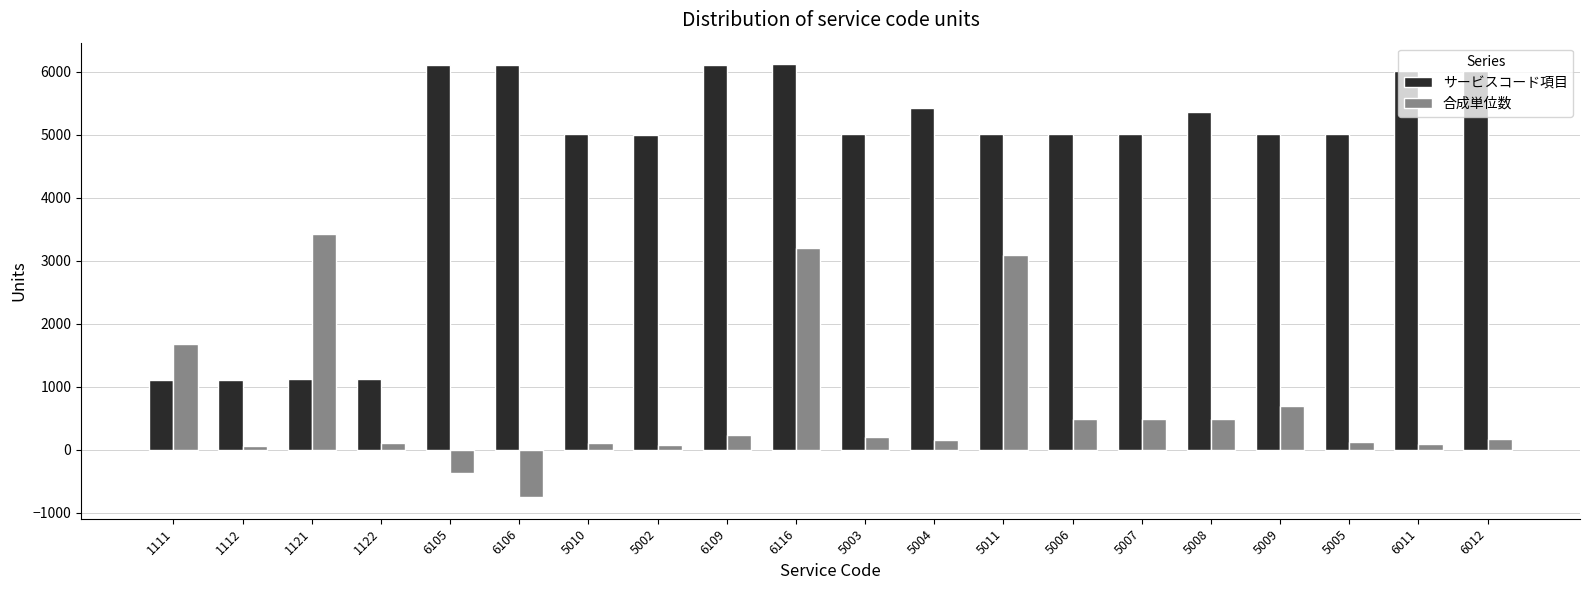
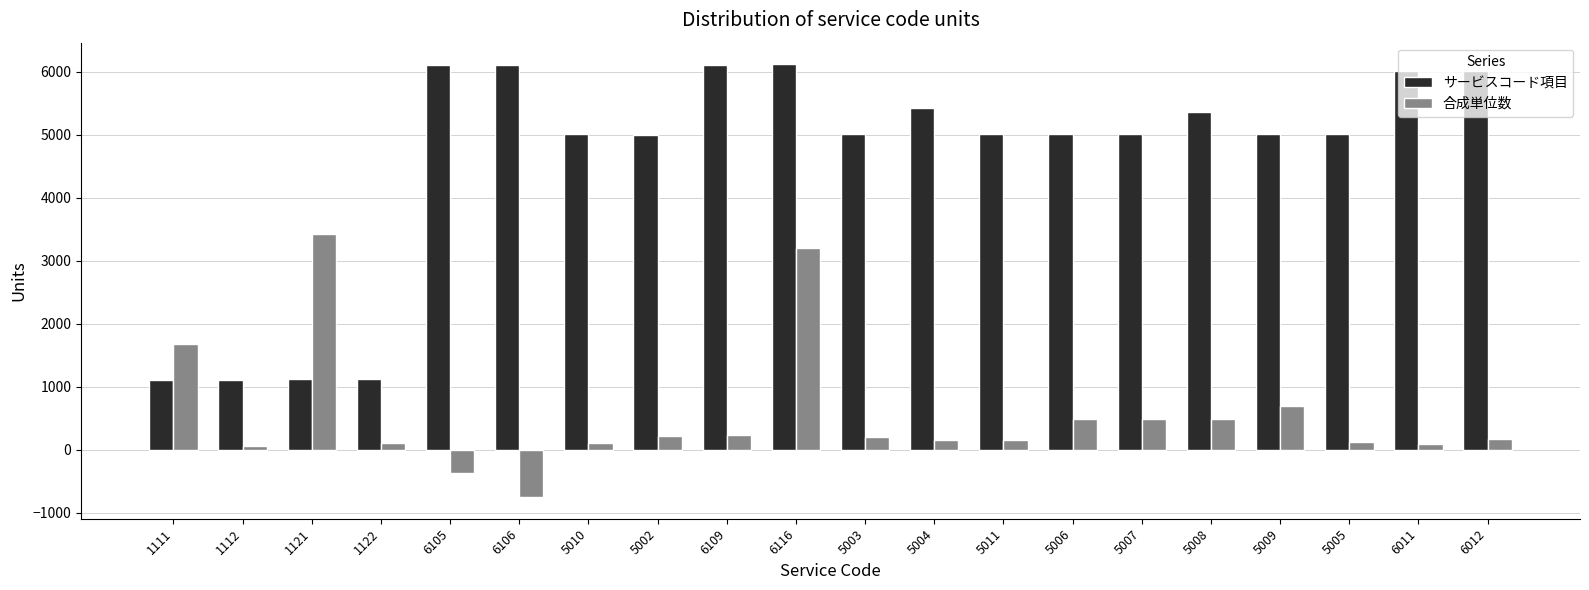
  {
    "サービスコード項目": {
      "1111": 1100,
      "1112": 1100,
      "1121": 1100,
      "1122": 1100,
      "6105": 6100,
      "6106": 6100,
      "5010": 5000,
      "5002": 5000,
      "6109": 6100,
      "6116": 6100,
      "5003": 5000,
      "5004": 5400,
      "5011": 5000,
      "5006": 5000,
      "5007": 5000,
      "5008": 5400,
      "5009": 5000,
      "5005": 5000
    },
    "合成単位数": {
      "1111": 1700,
      "1112": 100,
      "1121": 3400,
      "1122": 100,
      "6105": -400,
      "6106": -800,
      "5010": 100,
-     "5002": 100,
+     "5002": 200,
      "6109": 200,
      "6116": 3200,
      "5003": 200,
      "5004": 200,
-     "5011": 3100,
+     "5011": 200,
      "5006": 500,
      "5007": 500,
      "5008": 500,
      "5009": 700,
      "5005": 100,
      "6011": 100,
      "6012": 200
    }
  }
